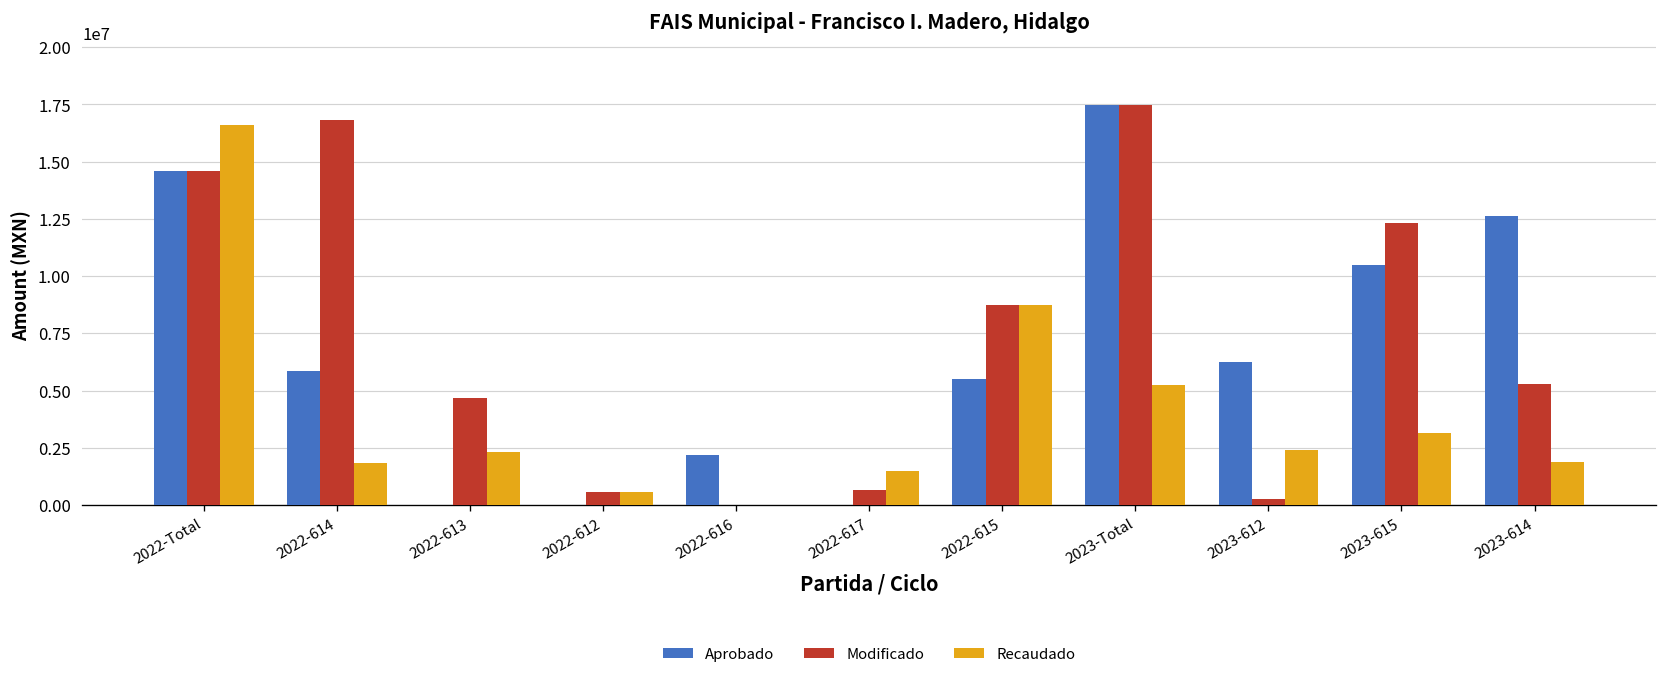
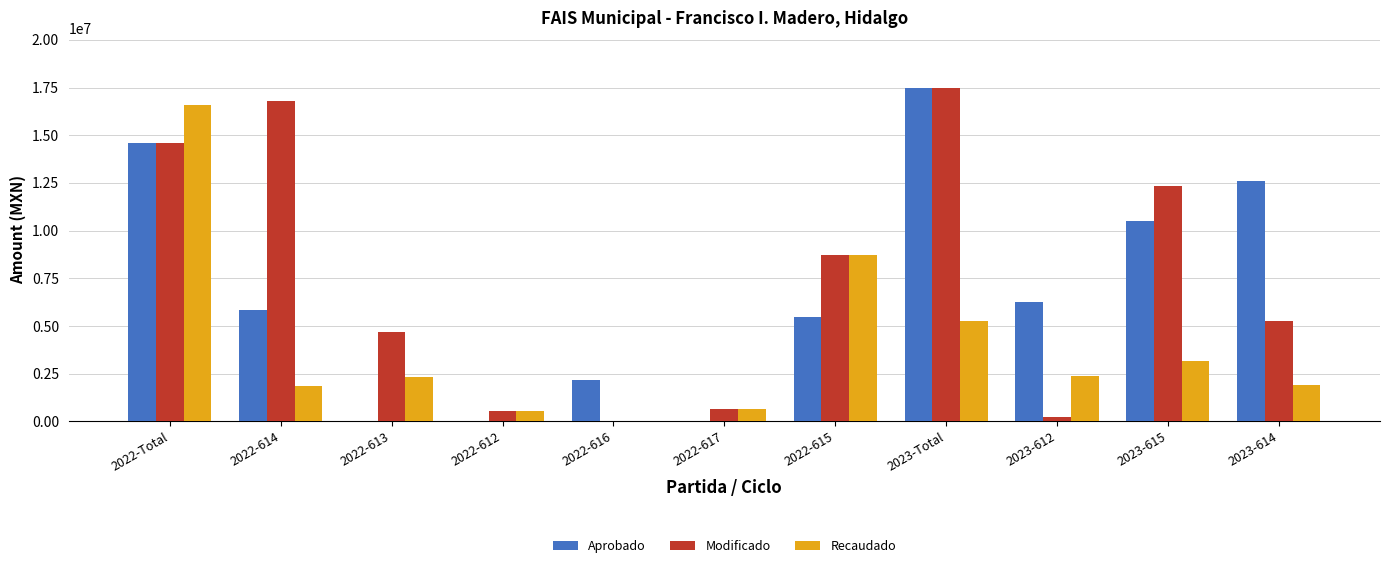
  {
    "Aprobado": {
      "2022-Total": 14600000,
      "2022-614": 5800000,
      "2022-613": 0,
      "2022-612": 0,
      "2022-616": 2200000,
      "2022-617": 0,
      "2022-615": 5500000,
      "2023-Total": 17500000,
      "2023-612": 6200000,
      "2023-615": 10500000,
      "2023-614": 12600000
    },
    "Modificado": {
      "2022-Total": 14600000,
      "2022-614": 16800000,
      "2022-613": 4700000,
      "2022-612": 600000,
      "2022-616": 0,
      "2022-617": 600000,
      "2022-615": 8700000,
      "2023-Total": 17500000,
      "2023-612": 200000,
      "2023-615": 12300000,
      "2023-614": 5300000
    },
    "Recaudado": {
      "2022-Total": 16600000,
      "2022-614": 1900000,
      "2022-613": 2300000,
      "2022-612": 600000,
      "2022-616": 0,
-     "2022-617": 1500000,
+     "2022-617": 600000,
      "2022-615": 8700000,
      "2023-Total": 5200000,
      "2023-612": 2400000,
      "2023-615": 3100000,
      "2023-614": 1900000
    }
  }
